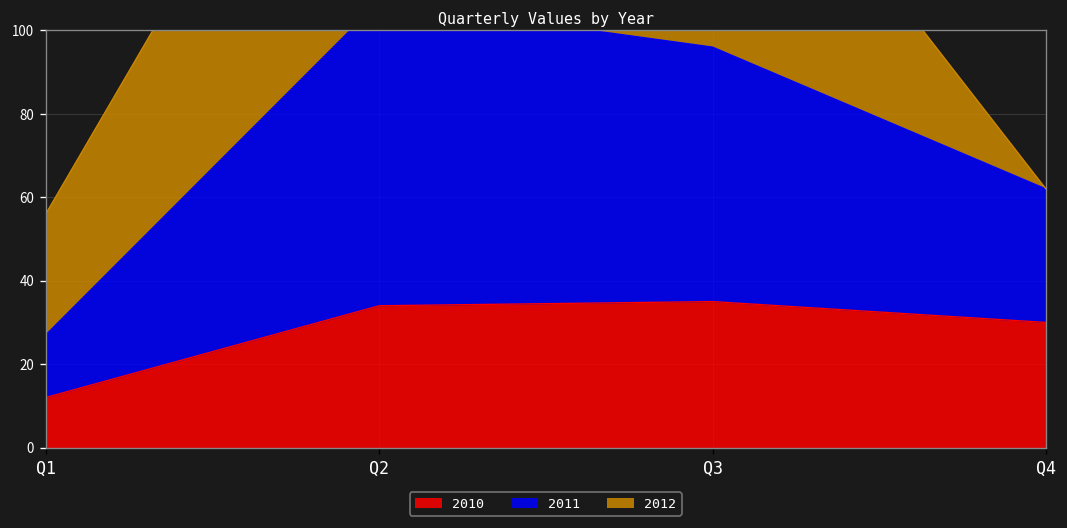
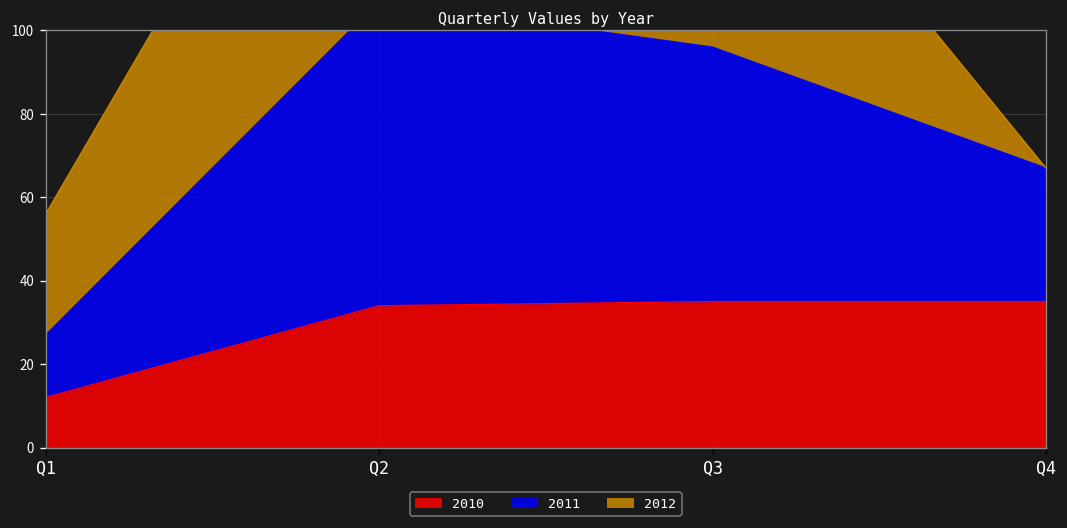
  {
    "2010": {
      "Q1": 12,
      "Q2": 34,
      "Q3": 35,
-     "Q4": 30
+     "Q4": 35
    },
    "2011": {
      "Q1": 15,
      "Q3": 61
    },
    "2012": {
      "Q1": 29
    }
  }
